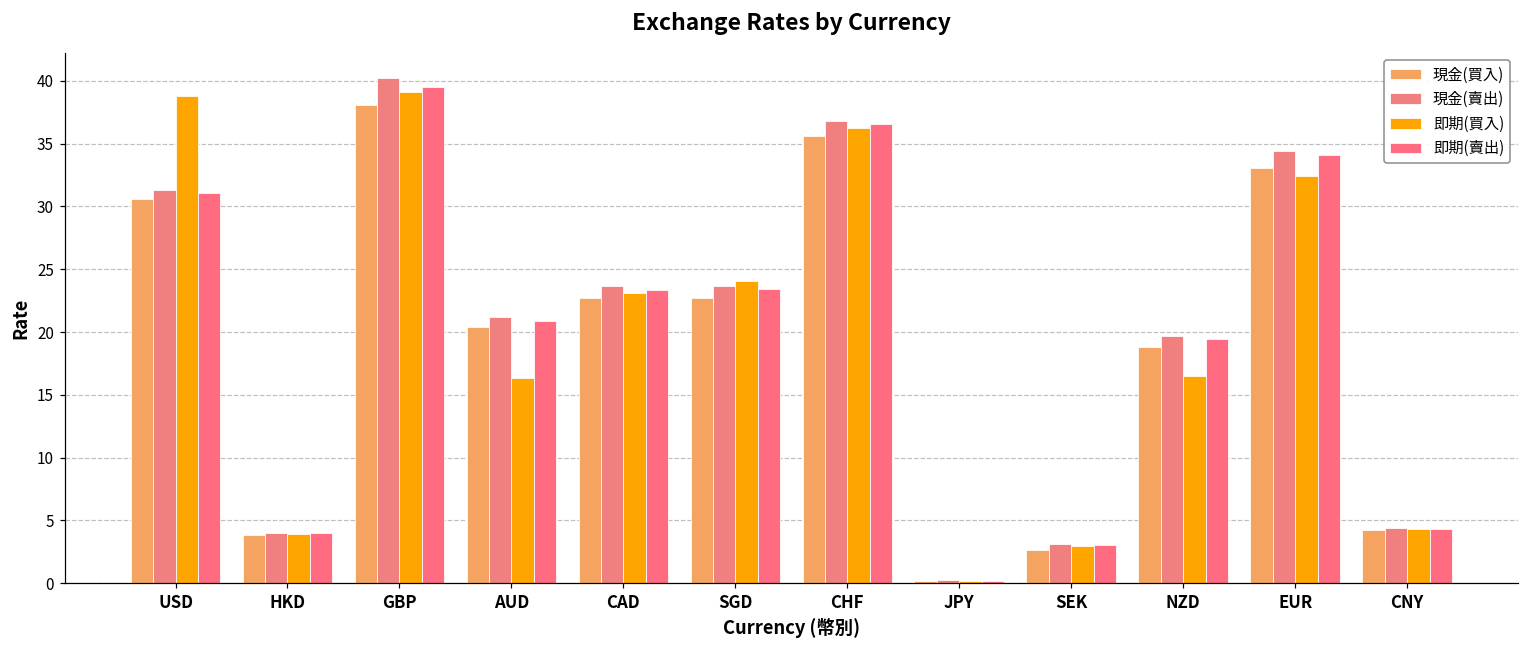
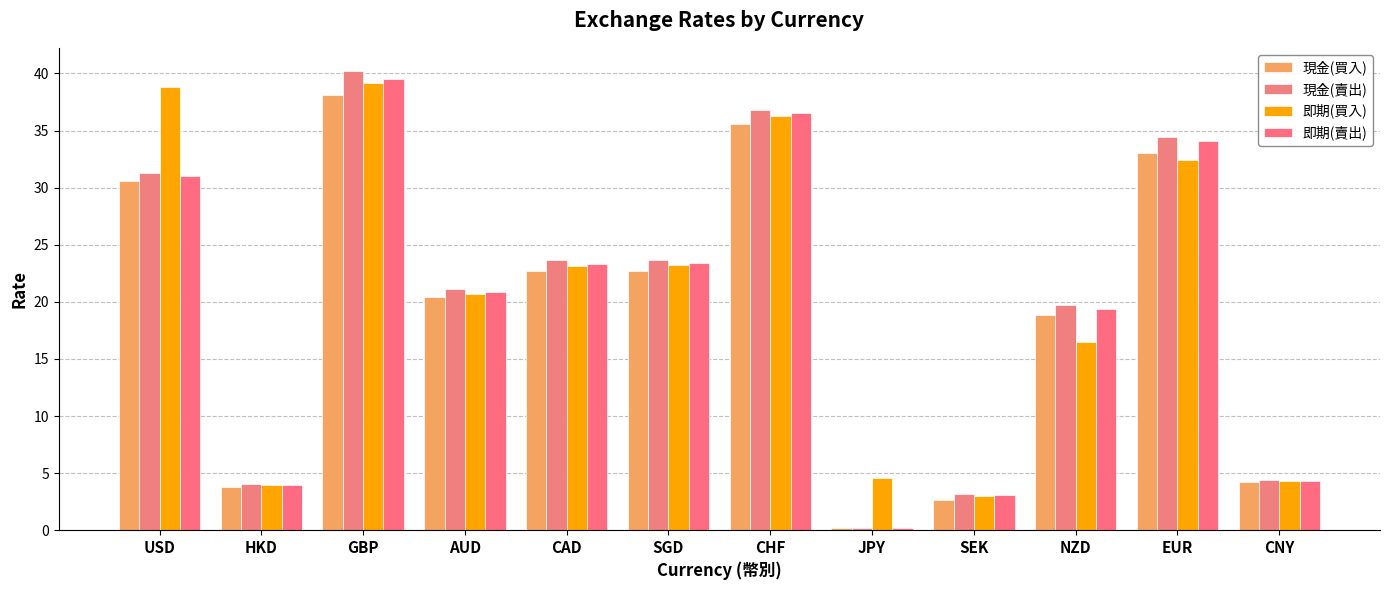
  {
    "即期(買入)": {
      "USD": 38.8,
      "HKD": 3.9,
      "GBP": 39.1,
-     "AUD": 16.3,
+     "AUD": 20.7,
      "CAD": 23.1,
-     "SGD": 24.1,
+     "SGD": 23.2,
      "CHF": 36.3,
-     "JPY": 0.2,
+     "JPY": 4.6,
      "SEK": 3.0,
      "NZD": 16.5,
      "EUR": 32.4,
      "CNY": 4.3
    }
  }
